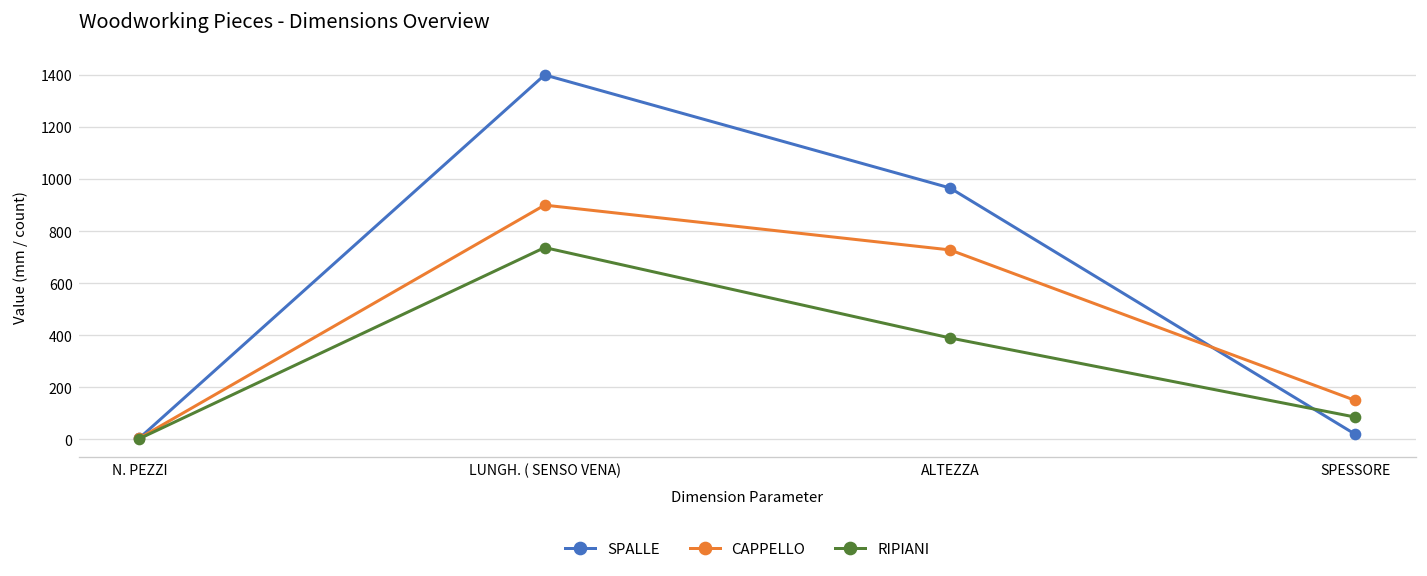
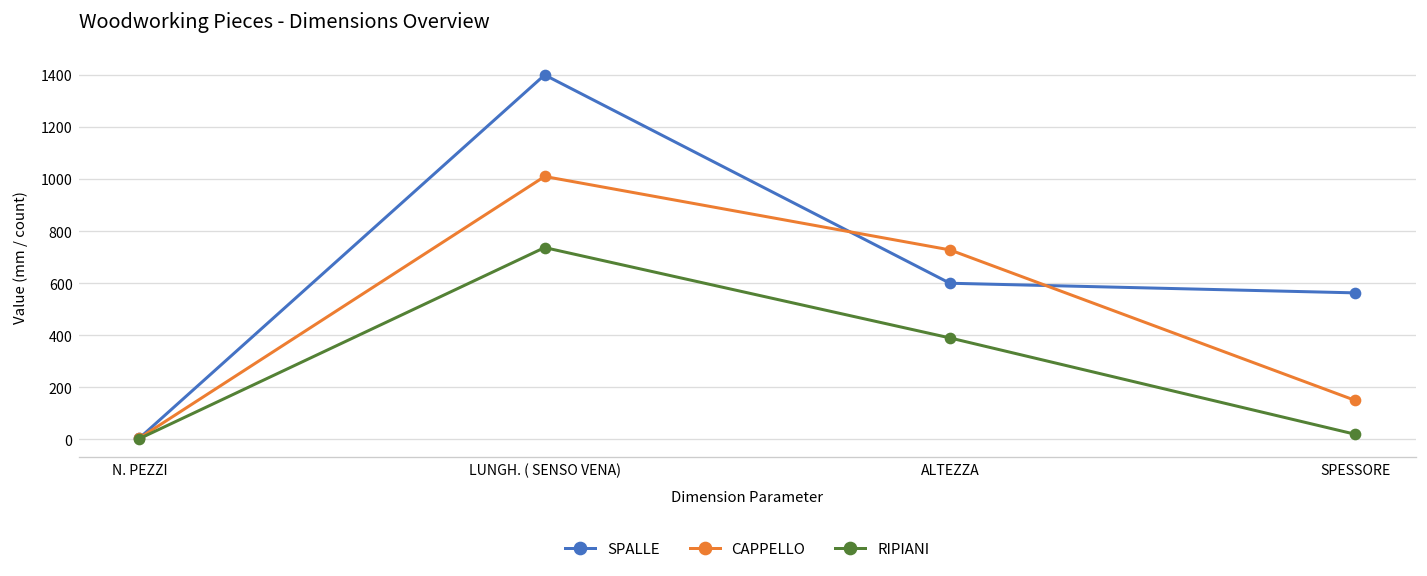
  {
    "SPALLE": {
      "LUNGH. ( SENSO VENA)": 1400,
-     "ALTEZZA": 970,
-     "SPESSORE": 20
+     "ALTEZZA": 600,
+     "SPESSORE": 560
    },
    "CAPPELLO": {
-     "LUNGH. ( SENSO VENA)": 900,
+     "LUNGH. ( SENSO VENA)": 1010,
      "ALTEZZA": 730,
      "SPESSORE": 150
    },
    "RIPIANI": {
      "LUNGH. ( SENSO VENA)": 740,
      "ALTEZZA": 390,
-     "SPESSORE": 90
+     "SPESSORE": 20
    }
  }
